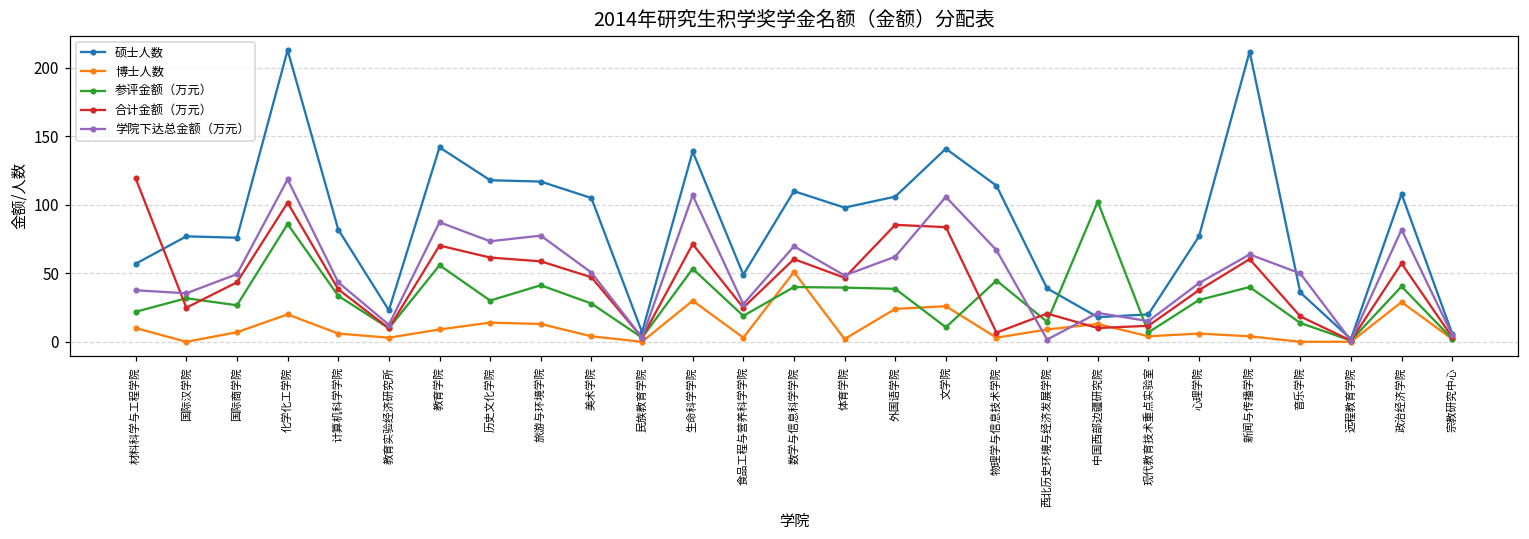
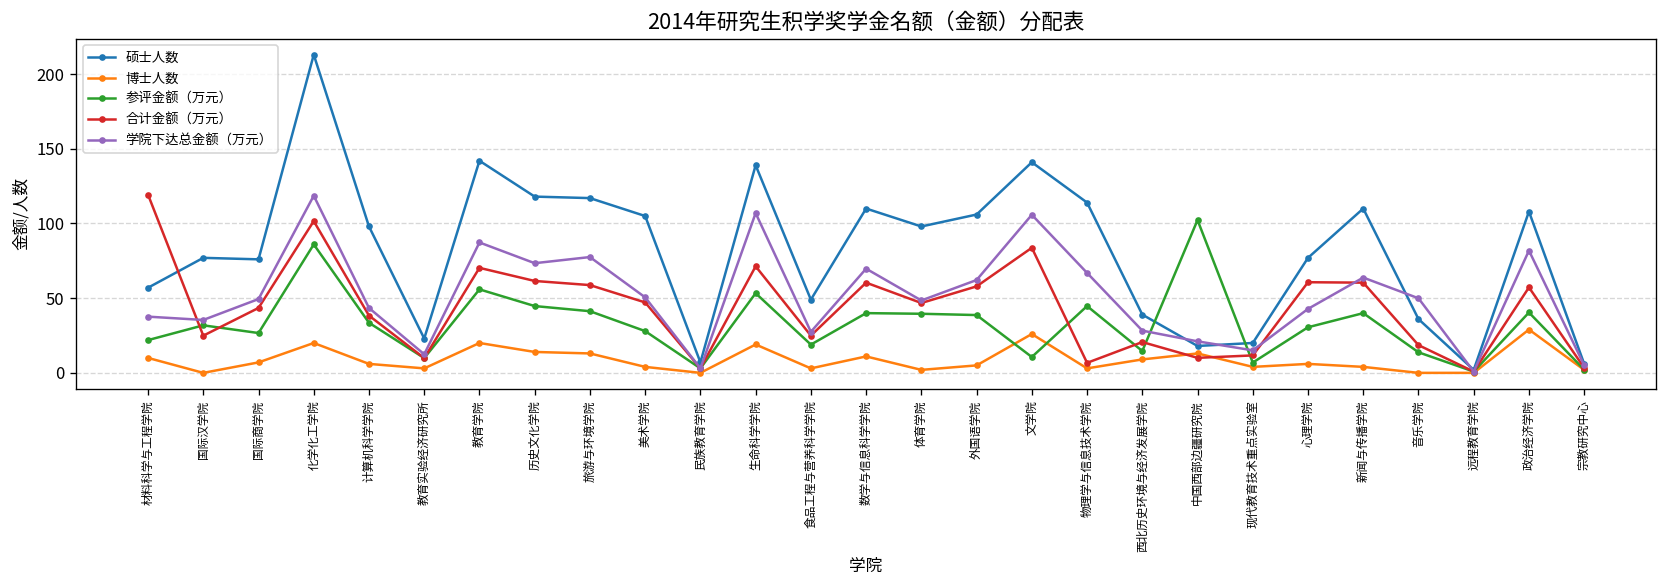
  {
    "硕士人数": {
      "材料科学与工程学院": 57,
      "国际汉学院": 77,
      "国际商学院": 76,
      "化学化工学院": 213,
-     "计算机科学学院": 82,
+     "计算机科学学院": 98,
      "教育实验经济研究所": 23,
      "教育学院": 142,
      "历史文化学院": 118,
      "旅游与环境学院": 117,
      "美术学院": 105,
      "民族教育学院": 7,
      "生命科学学院": 139,
      "食品工程与营养科学学院": 49,
      "数学与信息科学学院": 110,
      "体育学院": 98,
      "外国语学院": 106,
      "文学院": 141,
      "物理学与信息技术学院": 114,
      "西北历史环境与经济发展学院": 39,
      "中国西部边疆研究院": 18,
      "现代教育技术重点实验室": 20,
      "心理学院": 77,
-     "新闻与传播学院": 212,
+     "新闻与传播学院": 110,
      "音乐学院": 36,
      "政治经济学院": 108
    },
    "博士人数": {
      "材料科学与工程学院": 10,
      "国际汉学院": 0,
      "国际商学院": 7,
      "化学化工学院": 20,
      "计算机科学学院": 6,
      "教育实验经济研究所": 3,
-     "教育学院": 9,
+     "教育学院": 20,
      "历史文化学院": 14,
      "旅游与环境学院": 13,
      "美术学院": 4,
      "民族教育学院": 0,
-     "生命科学学院": 30,
+     "生命科学学院": 19,
      "食品工程与营养科学学院": 3,
-     "数学与信息科学学院": 51,
+     "数学与信息科学学院": 11,
      "体育学院": 2,
-     "外国语学院": 24,
+     "外国语学院": 5,
      "文学院": 26,
      "物理学与信息技术学院": 3,
      "西北历史环境与经济发展学院": 9,
      "中国西部边疆研究院": 13,
      "现代教育技术重点实验室": 4,
      "心理学院": 6,
      "新闻与传播学院": 4,
      "音乐学院": 0,
      "政治经济学院": 29
    },
    "参评金额（万元）": {
      "材料科学与工程学院": 22,
      "国际汉学院": 32,
      "国际商学院": 27,
      "化学化工学院": 86,
      "计算机科学学院": 34,
      "教育学院": 56,
-     "历史文化学院": 30,
+     "历史文化学院": 45,
      "旅游与环境学院": 41,
      "美术学院": 28,
      "生命科学学院": 53,
      "食品工程与营养科学学院": 19,
      "数学与信息科学学院": 40,
      "体育学院": 40,
      "外国语学院": 39,
      "文学院": 11,
      "物理学与信息技术学院": 45,
      "西北历史环境与经济发展学院": 15,
      "中国西部边疆研究院": 102,
      "现代教育技术重点实验室": 7,
      "心理学院": 31,
      "新闻与传播学院": 40,
      "音乐学院": 14,
      "政治经济学院": 40
    },
    "合计金额（万元）": {
      "材料科学与工程学院": 119,
      "国际汉学院": 25,
      "国际商学院": 43,
      "化学化工学院": 102,
      "计算机科学学院": 38,
      "教育学院": 70,
      "历史文化学院": 62,
      "旅游与环境学院": 59,
      "美术学院": 47,
      "生命科学学院": 71,
      "食品工程与营养科学学院": 25,
      "数学与信息科学学院": 60,
-     "外国语学院": 85,
+     "外国语学院": 58,
      "文学院": 84,
      "物理学与信息技术学院": 7,
      "西北历史环境与经济发展学院": 21,
      "中国西部边疆研究院": 10,
      "现代教育技术重点实验室": 12,
-     "心理学院": 38,
+     "心理学院": 61,
      "新闻与传播学院": 60,
      "音乐学院": 19,
      "政治经济学院": 57
    },
    "学院下达总金额（万元）": {
      "材料科学与工程学院": 38,
      "国际汉学院": 35,
      "国际商学院": 49,
      "化学化工学院": 119,
      "计算机科学学院": 43,
      "教育实验经济研究所": 12,
      "教育学院": 87,
      "历史文化学院": 73,
      "旅游与环境学院": 78,
      "美术学院": 51,
      "生命科学学院": 107,
      "食品工程与营养科学学院": 27,
      "数学与信息科学学院": 70,
      "外国语学院": 62,
      "文学院": 106,
      "物理学与信息技术学院": 67,
-     "西北历史环境与经济发展学院": 2,
+     "西北历史环境与经济发展学院": 28,
      "中国西部边疆研究院": 21,
      "现代教育技术重点实验室": 15,
      "心理学院": 43,
      "新闻与传播学院": 64,
      "音乐学院": 50,
      "政治经济学院": 82
    }
  }
